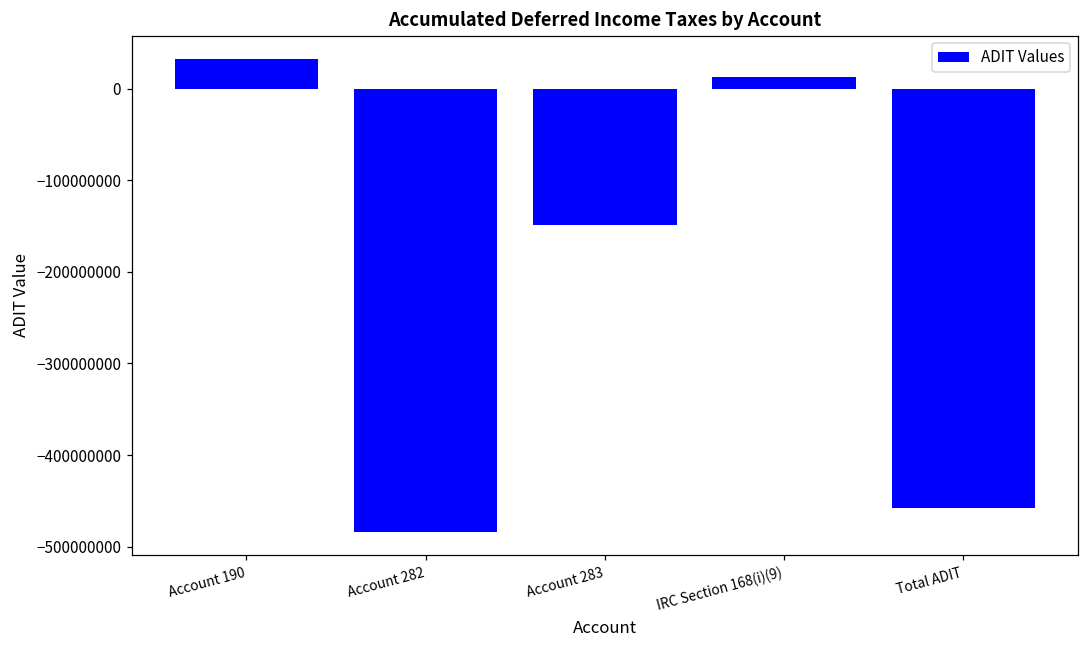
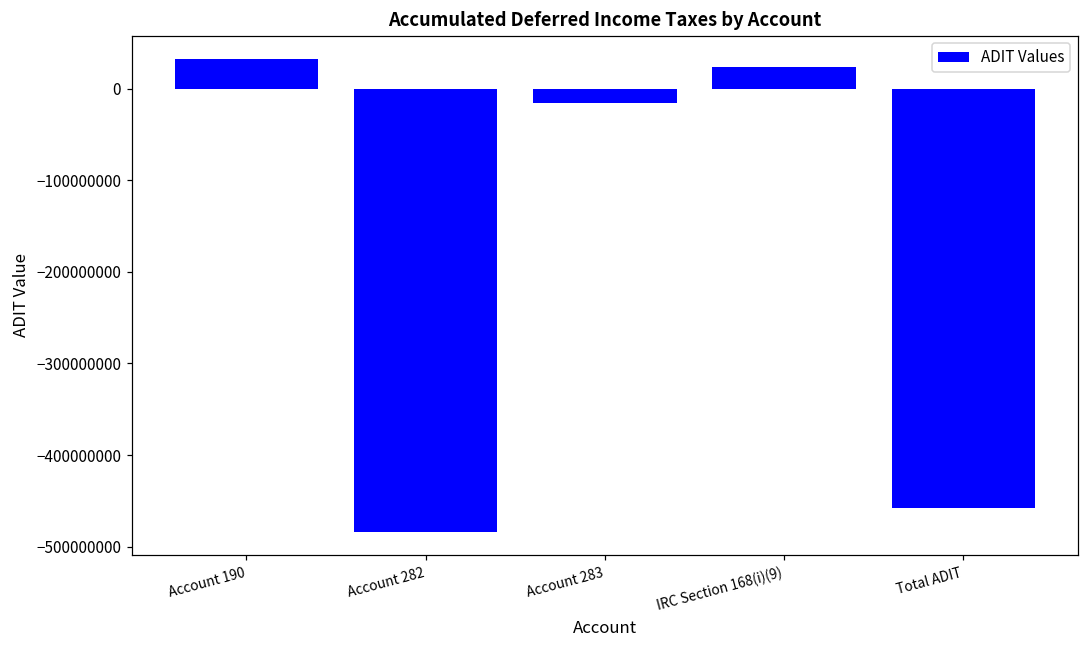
  {
    "Account 190": 30000000,
    "Account 282": -480000000,
-   "Account 283": -150000000,
-   "IRC Section 168(i)(9)": 10000000,
+   "Account 283": -20000000,
+   "IRC Section 168(i)(9)": 20000000,
    "Total ADIT": -460000000
  }
